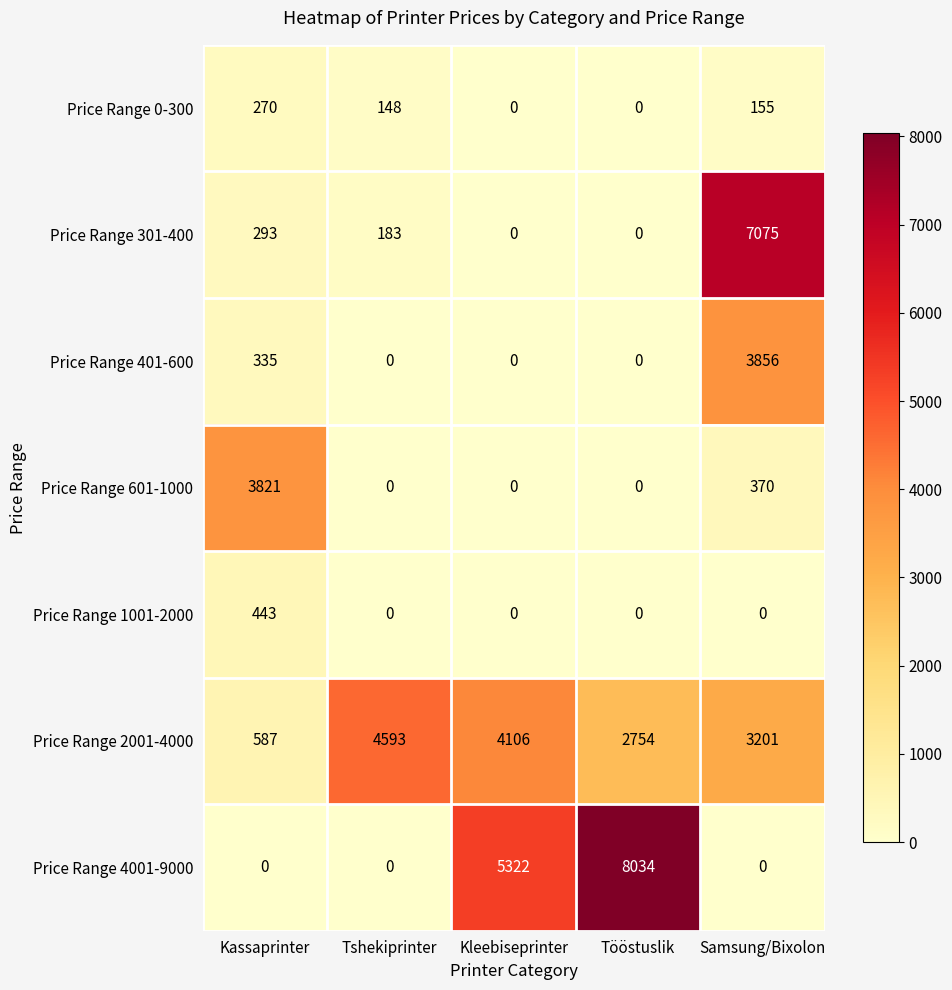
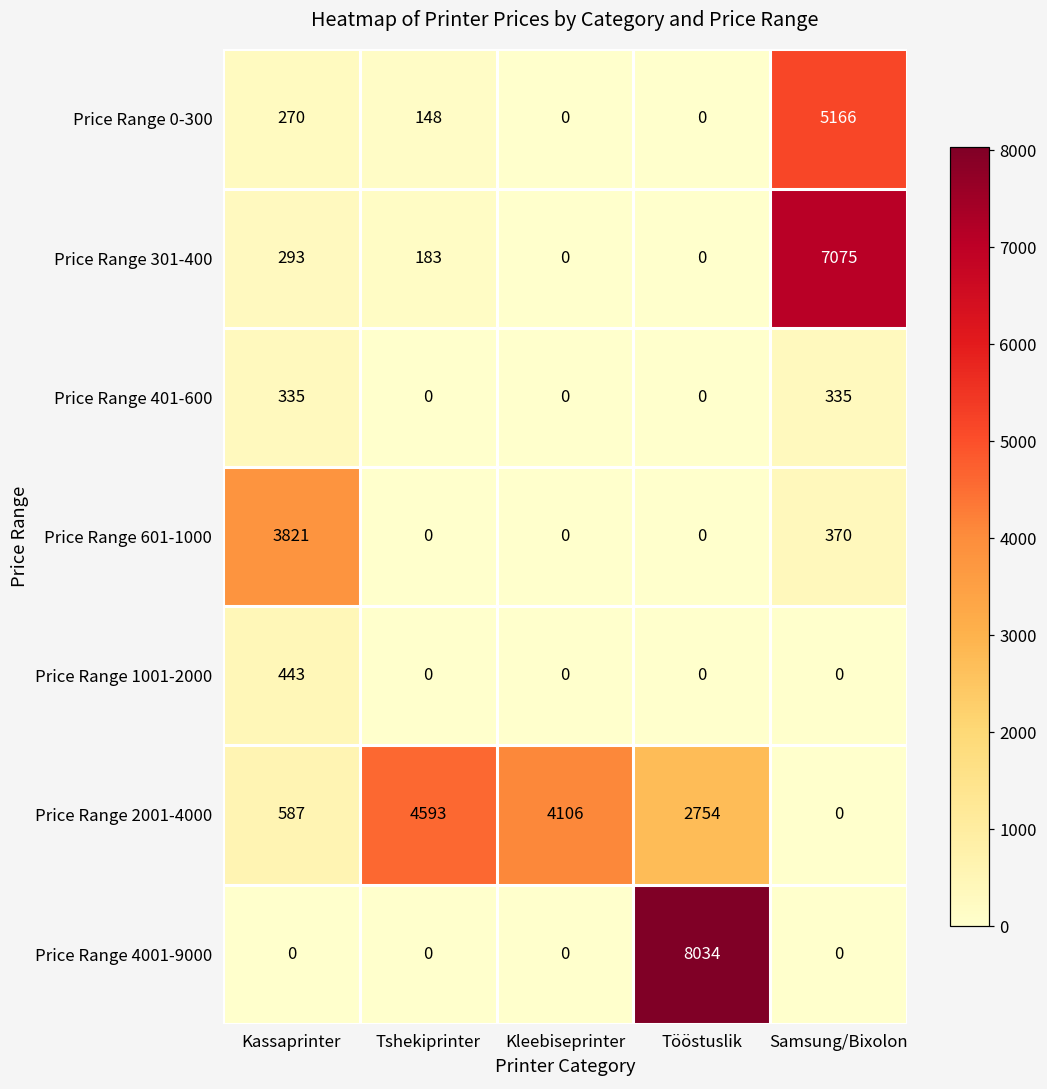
  {
    "Price Range 0-300": {
      "Kassaprinter": 270,
      "Tshekiprinter": 148,
      "Kleebiseprinter": 0,
      "Tööstuslik": 0,
-     "Samsung/Bixolon": 155
+     "Samsung/Bixolon": 5166
    },
    "Price Range 301-400": {
      "Kassaprinter": 293,
      "Tshekiprinter": 183,
      "Kleebiseprinter": 0,
      "Tööstuslik": 0,
      "Samsung/Bixolon": 7075
    },
    "Price Range 401-600": {
      "Kassaprinter": 335,
      "Tshekiprinter": 0,
      "Kleebiseprinter": 0,
      "Tööstuslik": 0,
-     "Samsung/Bixolon": 3856
+     "Samsung/Bixolon": 335
    },
    "Price Range 601-1000": {
      "Kassaprinter": 3821,
      "Tshekiprinter": 0,
      "Kleebiseprinter": 0,
      "Tööstuslik": 0,
      "Samsung/Bixolon": 370
    },
    "Price Range 1001-2000": {
      "Kassaprinter": 443,
      "Tshekiprinter": 0,
      "Kleebiseprinter": 0,
      "Tööstuslik": 0,
      "Samsung/Bixolon": 0
    },
    "Price Range 2001-4000": {
      "Kassaprinter": 587,
      "Tshekiprinter": 4593,
      "Kleebiseprinter": 4106,
      "Tööstuslik": 2754,
-     "Samsung/Bixolon": 3201
+     "Samsung/Bixolon": 0
    },
    "Price Range 4001-9000": {
      "Kassaprinter": 0,
      "Tshekiprinter": 0,
-     "Kleebiseprinter": 5322,
+     "Kleebiseprinter": 0,
      "Tööstuslik": 8034,
      "Samsung/Bixolon": 0
    }
  }
